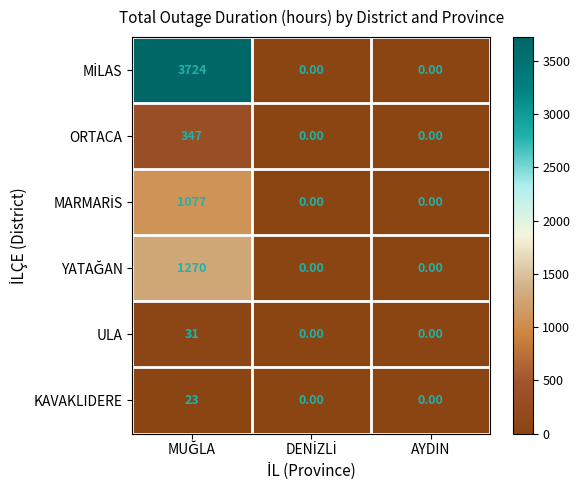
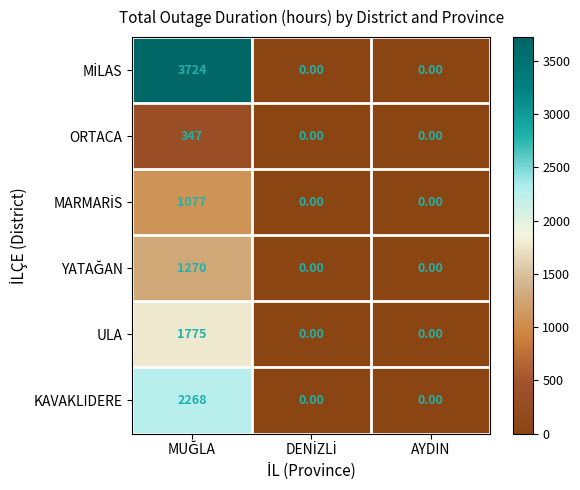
  {
    "MİLAS": {
      "MUĞLA": 3724,
      "DENİZLİ": 0.00,
      "AYDIN": 0.00
    },
    "ORTACA": {
      "MUĞLA": 347,
      "DENİZLİ": 0.00,
      "AYDIN": 0.00
    },
    "MARMARİS": {
      "MUĞLA": 1077,
      "DENİZLİ": 0.00,
      "AYDIN": 0.00
    },
    "YATAĞAN": {
      "MUĞLA": 1270,
      "DENİZLİ": 0.00,
      "AYDIN": 0.00
    },
    "ULA": {
-     "MUĞLA": 31,
+     "MUĞLA": 1775,
      "DENİZLİ": 0.00,
      "AYDIN": 0.00
    },
    "KAVAKLIDERE": {
-     "MUĞLA": 23,
+     "MUĞLA": 2268,
      "DENİZLİ": 0.00,
      "AYDIN": 0.00
    }
  }
